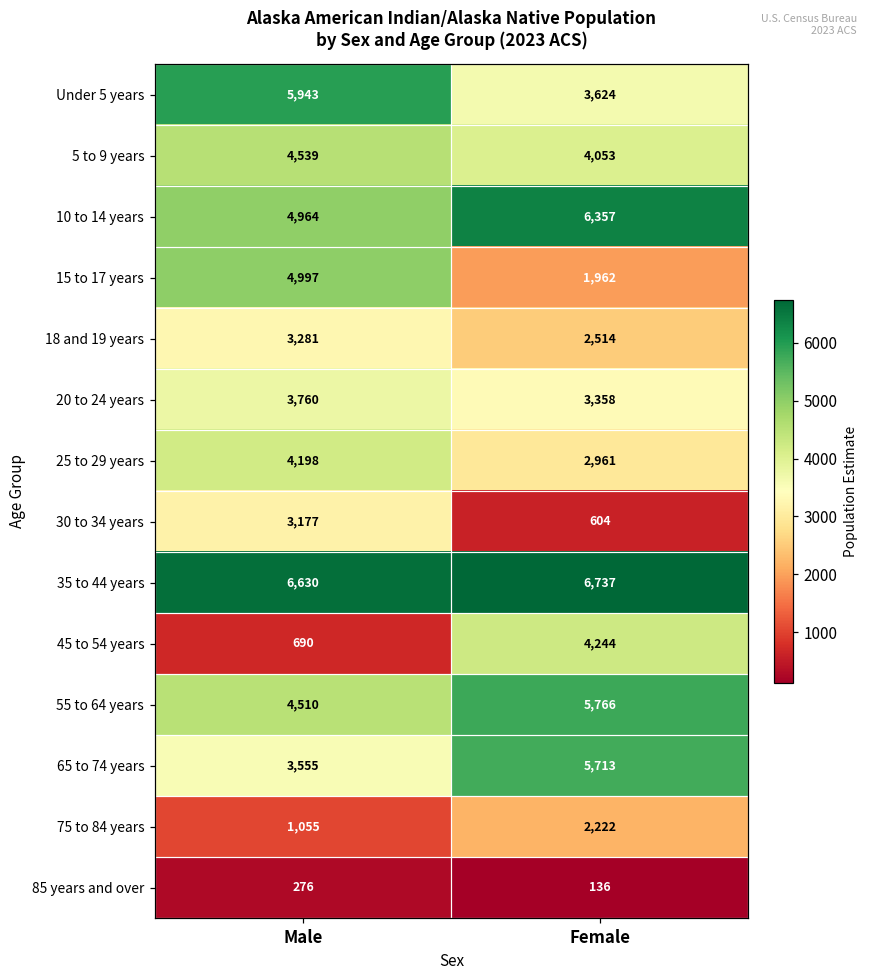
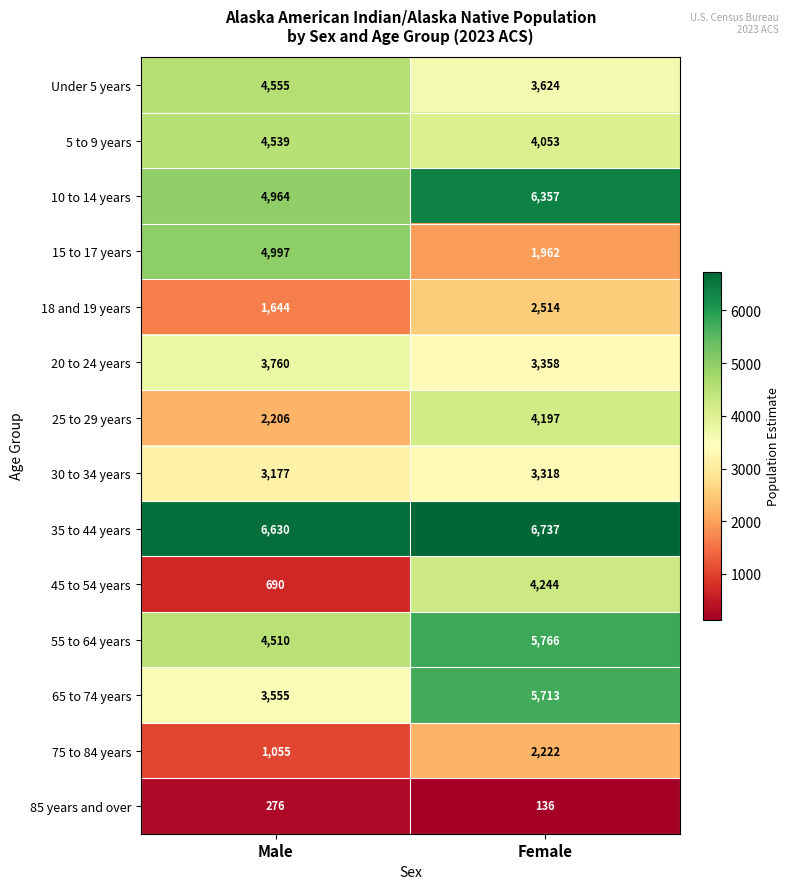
  {
    "Under 5 years": {
-     "Male": "5,943",
+     "Male": "4,555",
      "Female": "3,624"
    },
    "5 to 9 years": {
      "Male": "4,539",
      "Female": "4,053"
    },
    "10 to 14 years": {
      "Male": "4,964",
      "Female": "6,357"
    },
    "15 to 17 years": {
      "Male": "4,997",
      "Female": "1,962"
    },
    "18 and 19 years": {
-     "Male": "3,281",
+     "Male": "1,644",
      "Female": "2,514"
    },
    "20 to 24 years": {
      "Male": "3,760",
      "Female": "3,358"
    },
    "25 to 29 years": {
-     "Male": "4,198",
-     "Female": "2,961"
+     "Male": "2,206",
+     "Female": "4,197"
    },
    "30 to 34 years": {
      "Male": "3,177",
-     "Female": "604"
+     "Female": "3,318"
    },
    "35 to 44 years": {
      "Male": "6,630",
      "Female": "6,737"
    },
    "45 to 54 years": {
      "Male": "690",
      "Female": "4,244"
    },
    "55 to 64 years": {
      "Male": "4,510",
      "Female": "5,766"
    },
    "65 to 74 years": {
      "Male": "3,555",
      "Female": "5,713"
    },
    "75 to 84 years": {
      "Male": "1,055",
      "Female": "2,222"
    },
    "85 years and over": {
      "Male": "276",
      "Female": "136"
    }
  }
